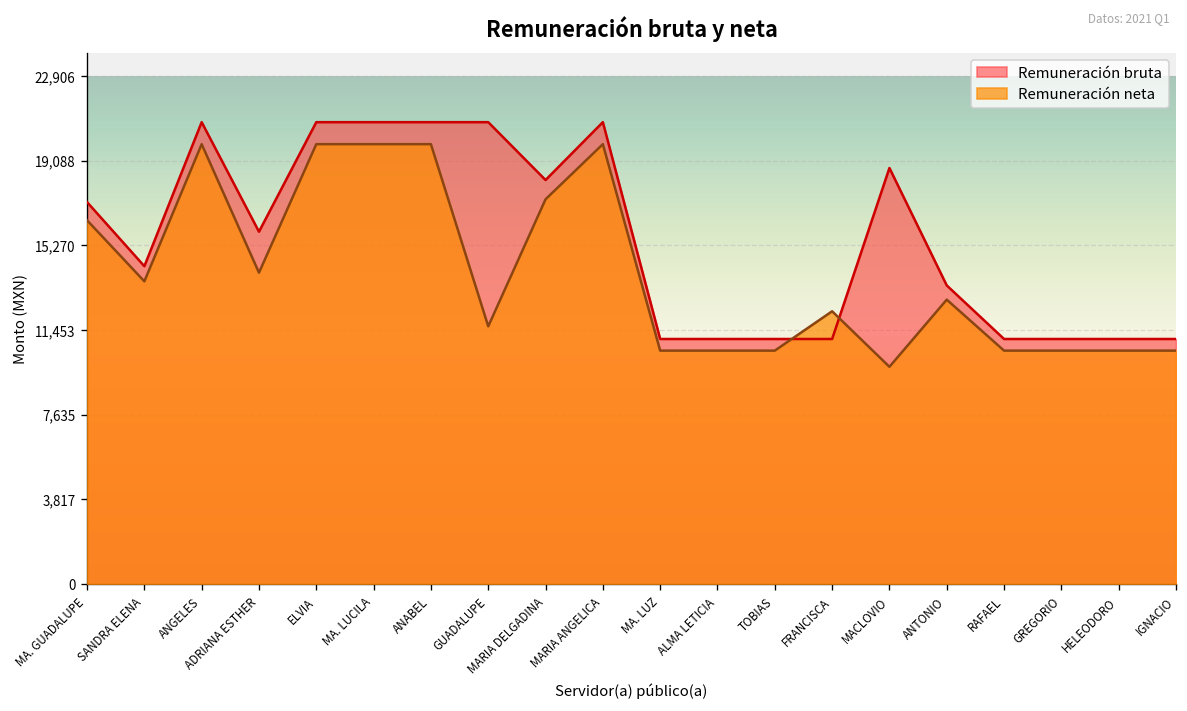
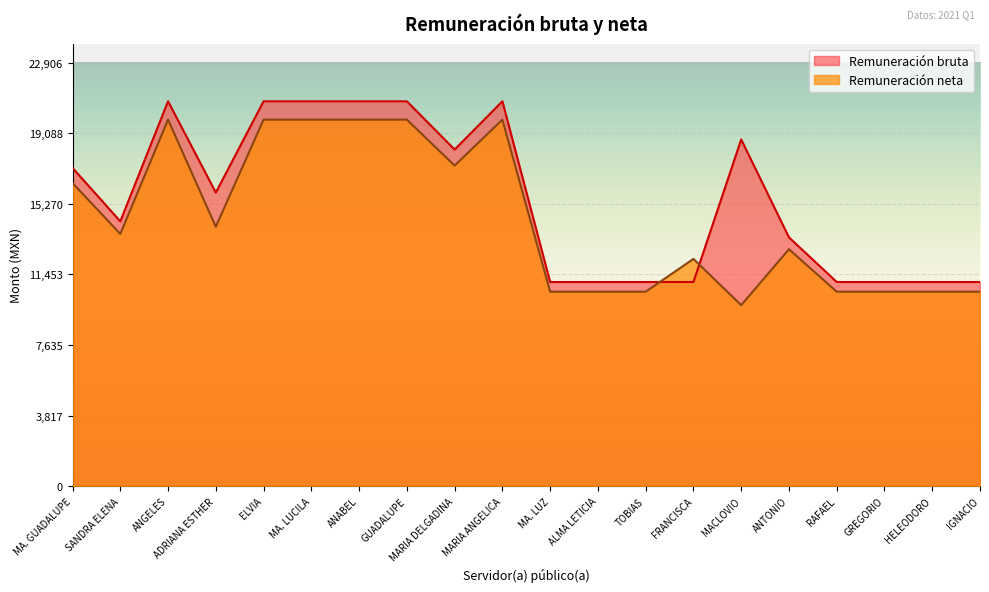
  {
    "Remuneración bruta": {
      "MA. GUADALUPE": "17,200",
      "SANDRA ELENA": "14,300",
      "ANGELES": "20,800",
      "ADRIANA ESTHER": "15,900",
      "ELVIA": "20,800",
      "MA. LUCILA": "20,800",
      "ANABEL": "20,800",
      "GUADALUPE": "20,800",
      "MARIA DELGADINA": "18,200",
      "MARIA ANGELICA": "20,800",
      "MA. LUZ": "11,000",
      "ALMA LETICIA": "11,000",
      "TOBIAS": "11,000",
      "FRANCISCA": "11,000",
      "MACLOVIO": "18,800",
      "ANTONIO": "13,500",
      "RAFAEL": "11,000",
      "GREGORIO": "11,000",
      "HELEODORO": "11,000",
      "IGNACIO": "11,000"
    },
    "Remuneración neta": {
      "MA. GUADALUPE": "16,400",
      "SANDRA ELENA": "13,600",
      "ANGELES": "19,800",
      "ADRIANA ESTHER": "14,000",
      "ELVIA": "19,800",
      "MA. LUCILA": "19,800",
      "ANABEL": "19,800",
-     "GUADALUPE": "11,600",
+     "GUADALUPE": "19,800",
      "MARIA DELGADINA": "17,300",
      "MARIA ANGELICA": "19,800",
      "MA. LUZ": "10,500",
      "ALMA LETICIA": "10,500",
      "TOBIAS": "10,500",
      "FRANCISCA": "12,300",
      "MACLOVIO": "9,800",
      "ANTONIO": "12,800",
      "RAFAEL": "10,500",
      "GREGORIO": "10,500",
      "HELEODORO": "10,500",
      "IGNACIO": "10,500"
    }
  }
